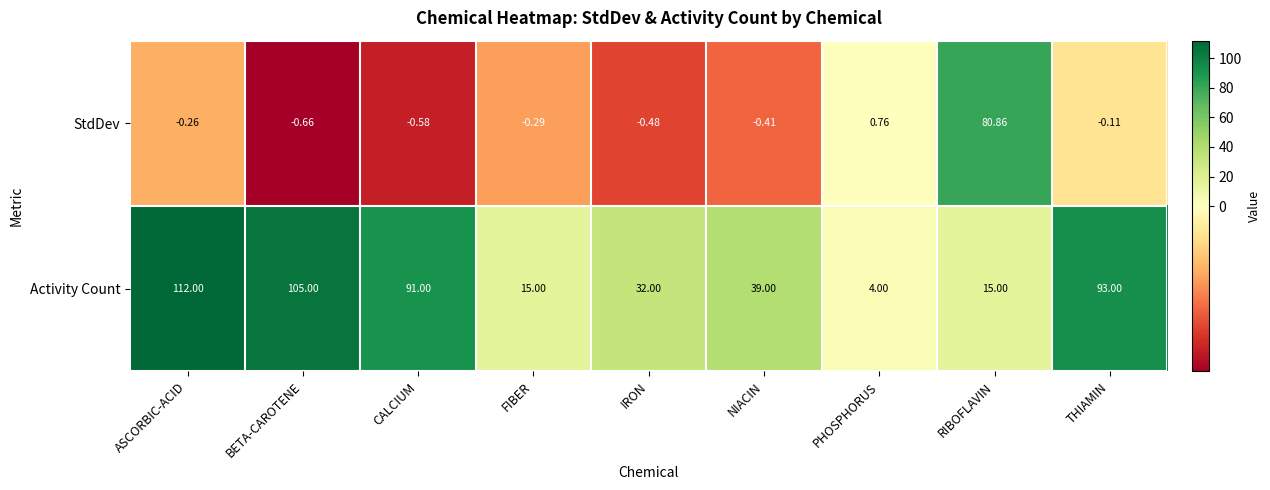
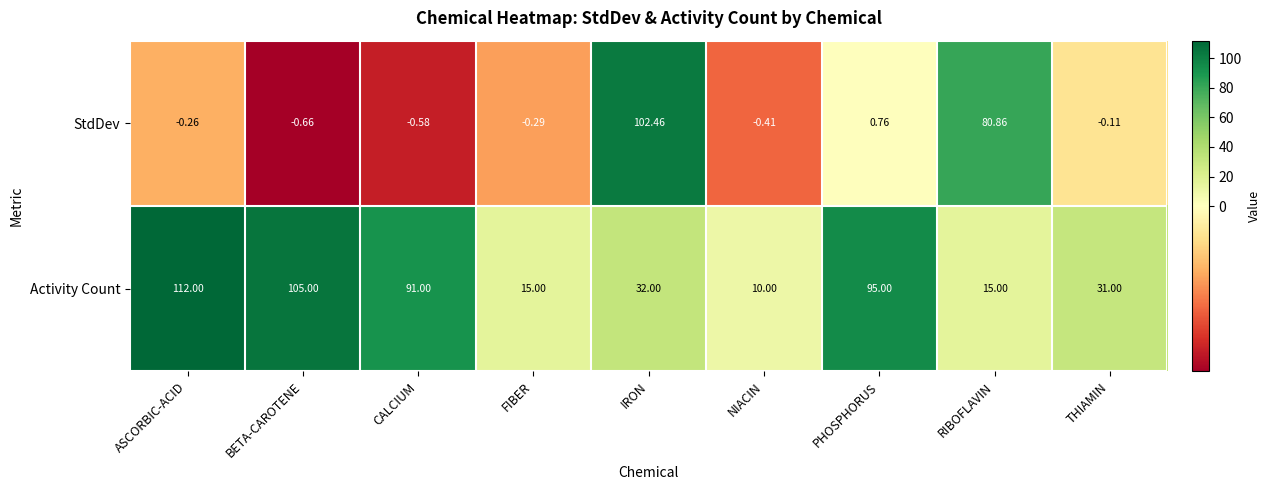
  {
    "StdDev": {
      "ASCORBIC-ACID": -0.26,
      "BETA-CAROTENE": -0.66,
      "CALCIUM": -0.58,
      "FIBER": -0.29,
-     "IRON": -0.48,
+     "IRON": 102.46,
      "NIACIN": -0.41,
      "PHOSPHORUS": 0.76,
      "RIBOFLAVIN": 80.86,
      "THIAMIN": -0.11
    },
    "Activity Count": {
      "ASCORBIC-ACID": 112.00,
      "BETA-CAROTENE": 105.00,
      "CALCIUM": 91.00,
      "FIBER": 15.00,
      "IRON": 32.00,
-     "NIACIN": 39.00,
-     "PHOSPHORUS": 4.00,
+     "NIACIN": 10.00,
+     "PHOSPHORUS": 95.00,
      "RIBOFLAVIN": 15.00,
-     "THIAMIN": 93.00
+     "THIAMIN": 31.00
    }
  }
